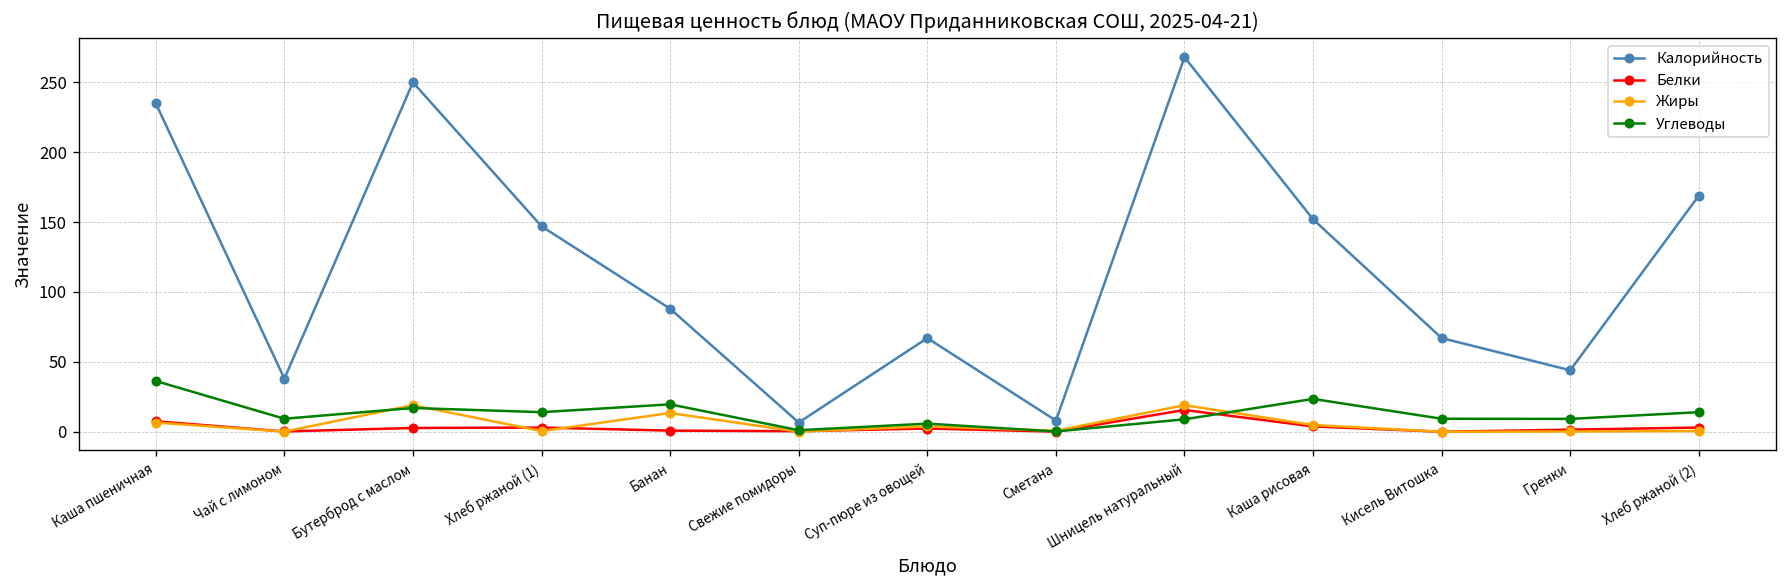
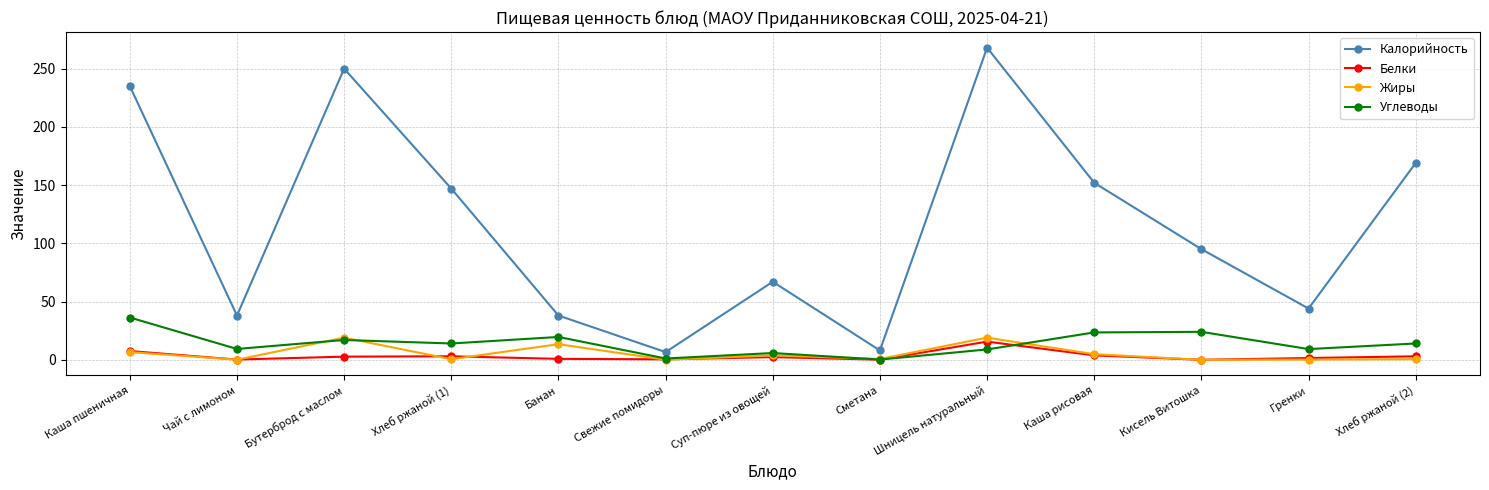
  {
    "Калорийность": {
      "Каша пшеничная": 235,
      "Чай с лимоном": 38,
      "Бутерброд с маслом": 250,
      "Хлеб ржаной (1)": 147,
-     "Банан": 88,
+     "Банан": 38,
      "Свежие помидоры": 7,
      "Суп-пюре из овощей": 67,
      "Сметана": 8,
      "Шницель натуральный": 268,
      "Каша рисовая": 152,
-     "Кисель Витошка": 67,
+     "Кисель Витошка": 95,
      "Гренки": 44,
      "Хлеб ржаной (2)": 169
    },
    "Белки": {
      "Бутерброд с маслом": 3,
      "Хлеб ржаной (1)": 3,
      "Банан": 1,
      "Шницель натуральный": 16,
      "Хлеб ржаной (2)": 3
    },
    "Жиры": {
      "Хлеб ржаной (1)": 1,
      "Банан": 13,
      "Шницель натуральный": 19,
      "Хлеб ржаной (2)": 1
    },
    "Углеводы": {
      "Каша пшеничная": 36,
      "Чай с лимоном": 9,
      "Хлеб ржаной (1)": 14,
      "Банан": 20,
      "Шницель натуральный": 9,
      "Каша рисовая": 24,
-     "Кисель Витошка": 9,
+     "Кисель Витошка": 24,
      "Гренки": 9,
      "Хлеб ржаной (2)": 14
    }
  }
